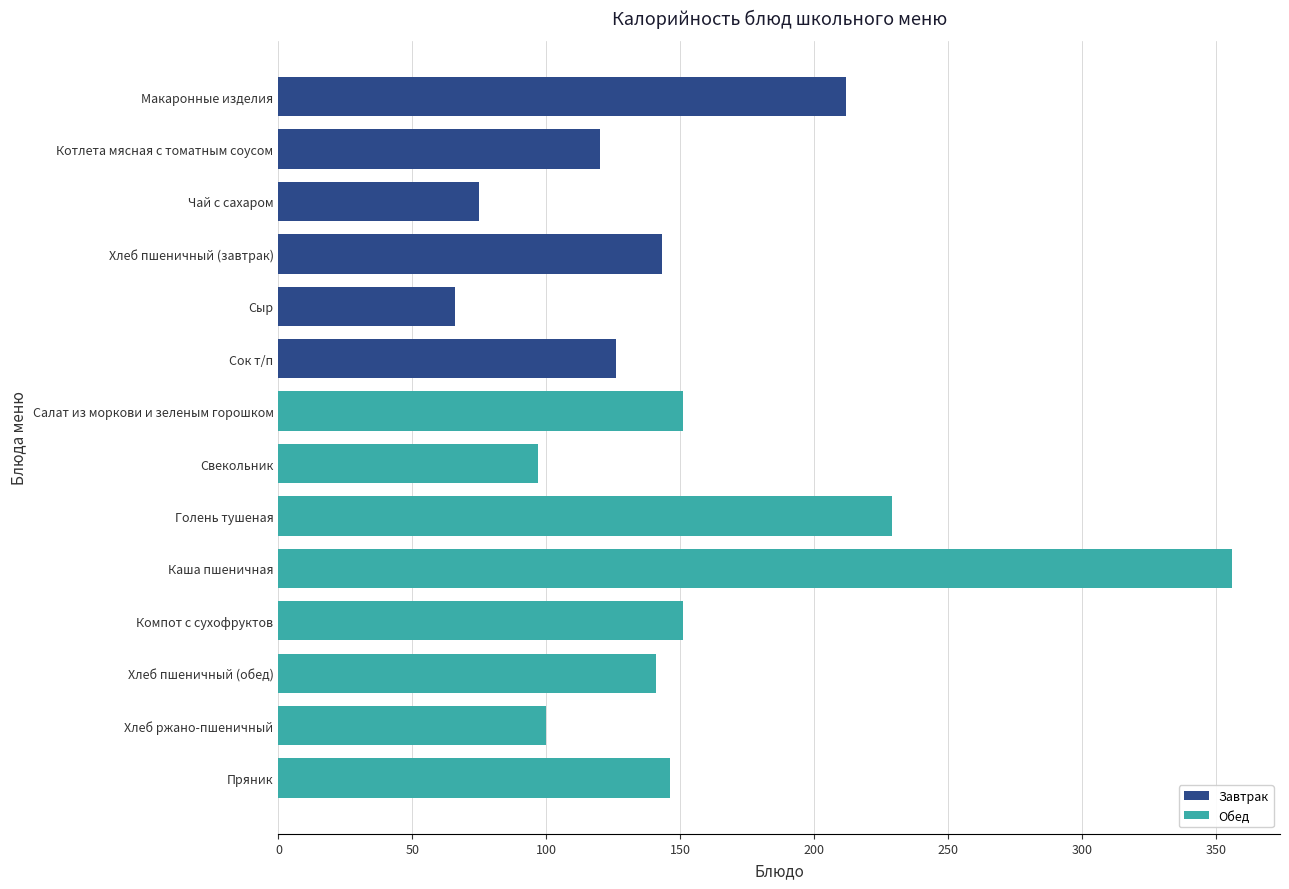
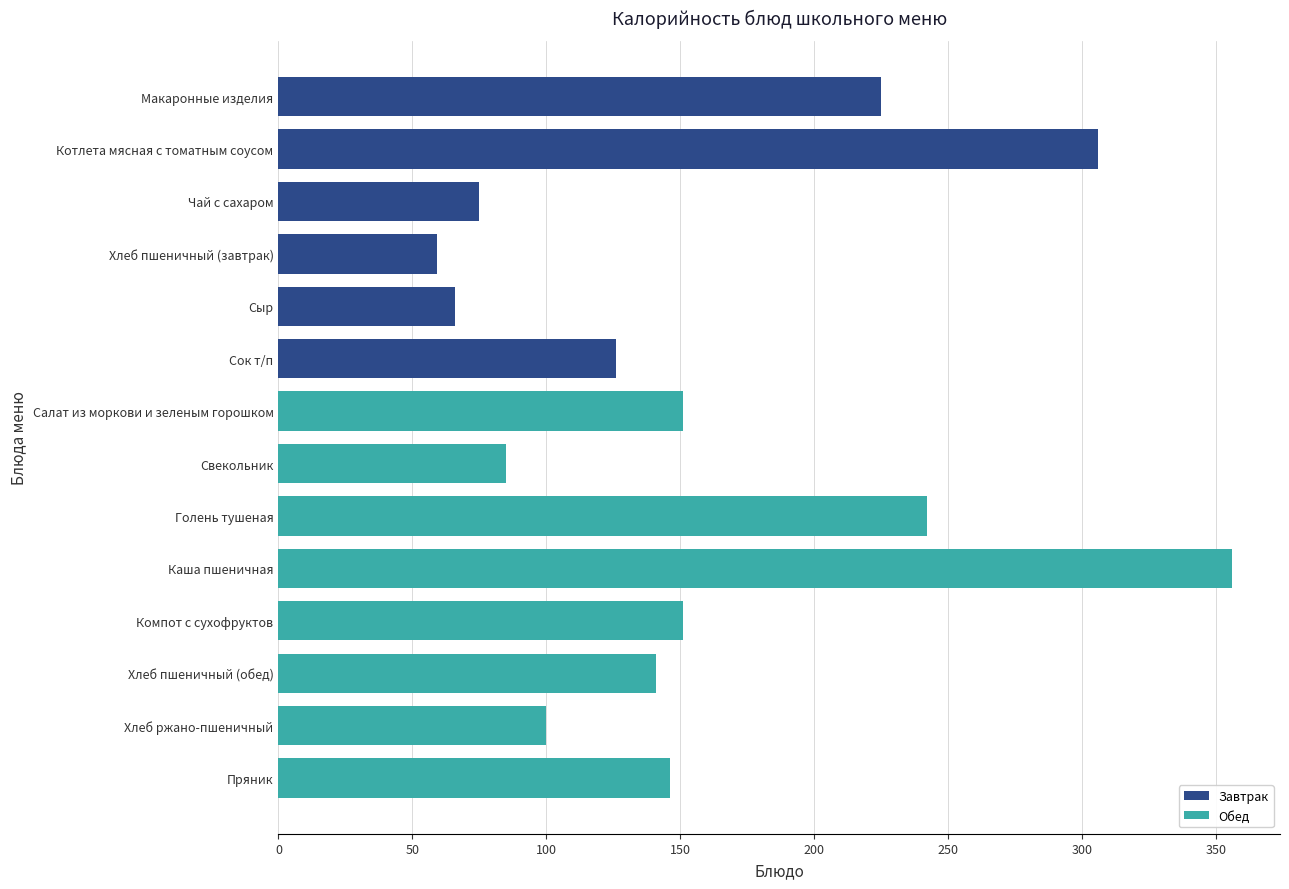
  {
-   "Макаронные изделия": 212,
-   "Котлета мясная с томатным соусом": 120,
+   "Макаронные изделия": 225,
+   "Котлета мясная с томатным соусом": 306,
    "Чай с сахаром": 75,
-   "Хлеб пшеничный (завтрак)": 143,
+   "Хлеб пшеничный (завтрак)": 59,
    "Сыр": 66,
    "Сок т/п": 126,
    "Салат из моркови и зеленым горошком": 151,
-   "Свекольник": 97,
-   "Голень тушеная": 229,
+   "Свекольник": 85,
+   "Голень тушеная": 242,
    "Каша пшеничная": 356,
    "Компот с сухофруктов": 151,
    "Хлеб пшеничный (обед)": 141,
    "Хлеб ржано-пшеничный": 100,
    "Пряник": 146
  }
